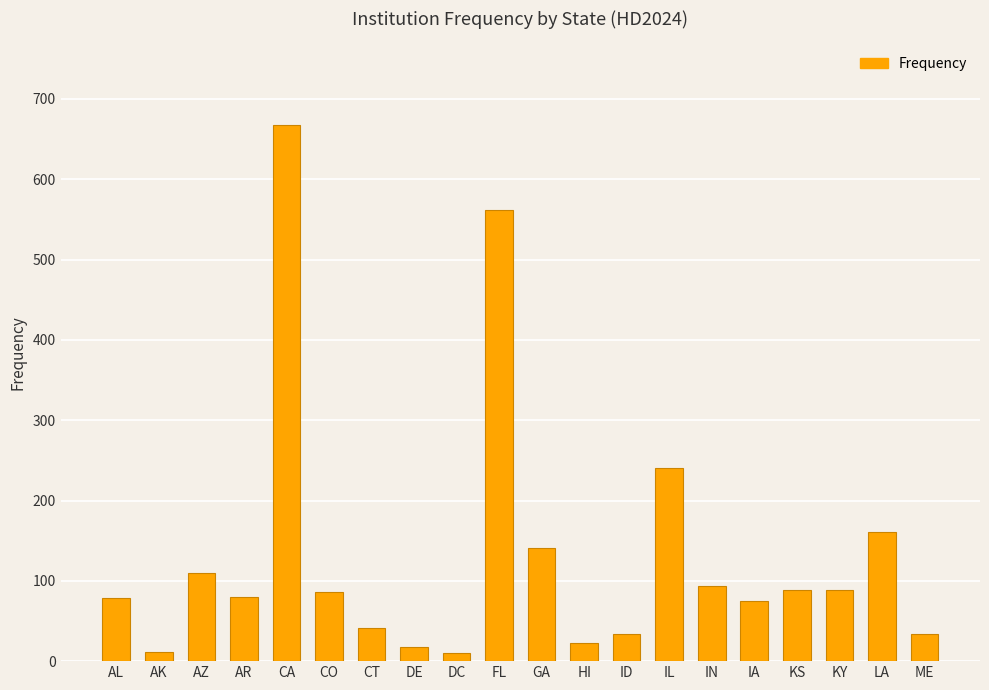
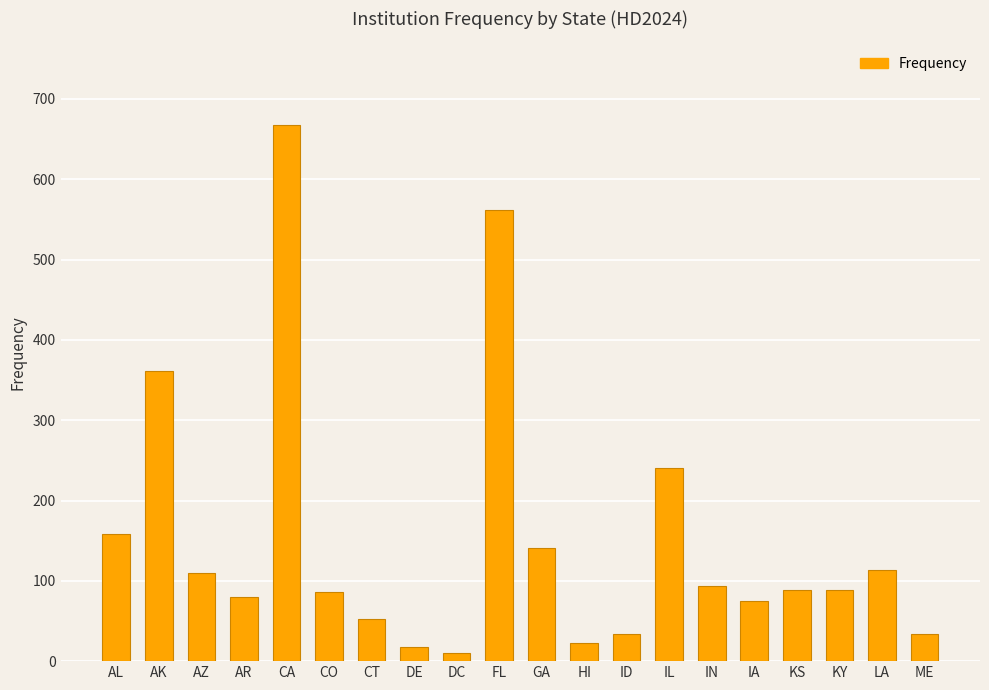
  {
-   "AL": 80,
-   "AK": 10,
+   "AL": 160,
+   "AK": 360,
    "AZ": 110,
    "AR": 80,
    "CA": 670,
    "CO": 90,
-   "CT": 40,
+   "CT": 50,
    "DE": 20,
    "DC": 10,
    "FL": 560,
    "GA": 140,
    "HI": 20,
    "ID": 30,
    "IL": 240,
    "IN": 90,
    "IA": 80,
    "KS": 90,
    "KY": 90,
-   "LA": 160,
+   "LA": 110,
    "ME": 30
  }
